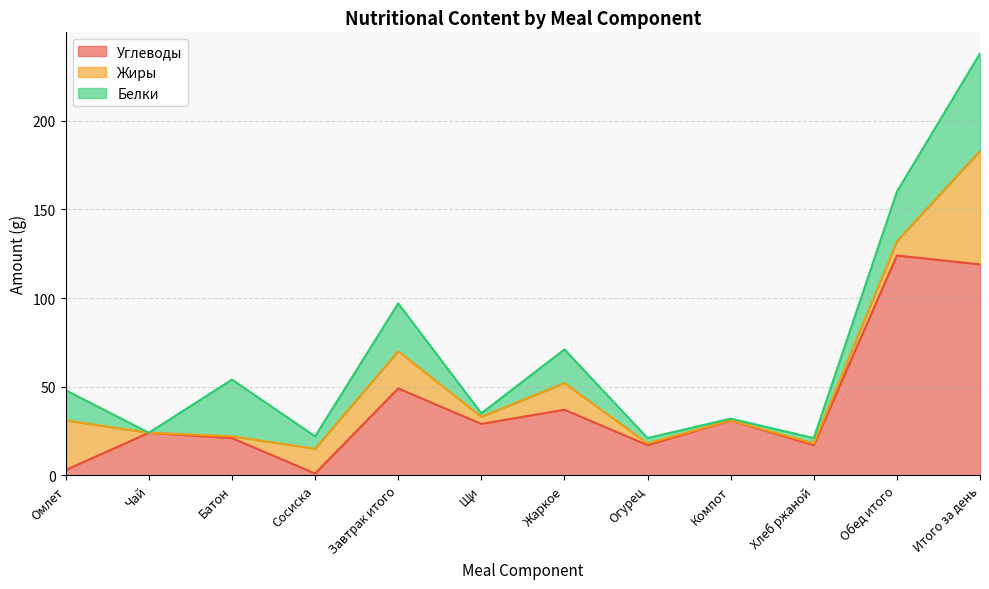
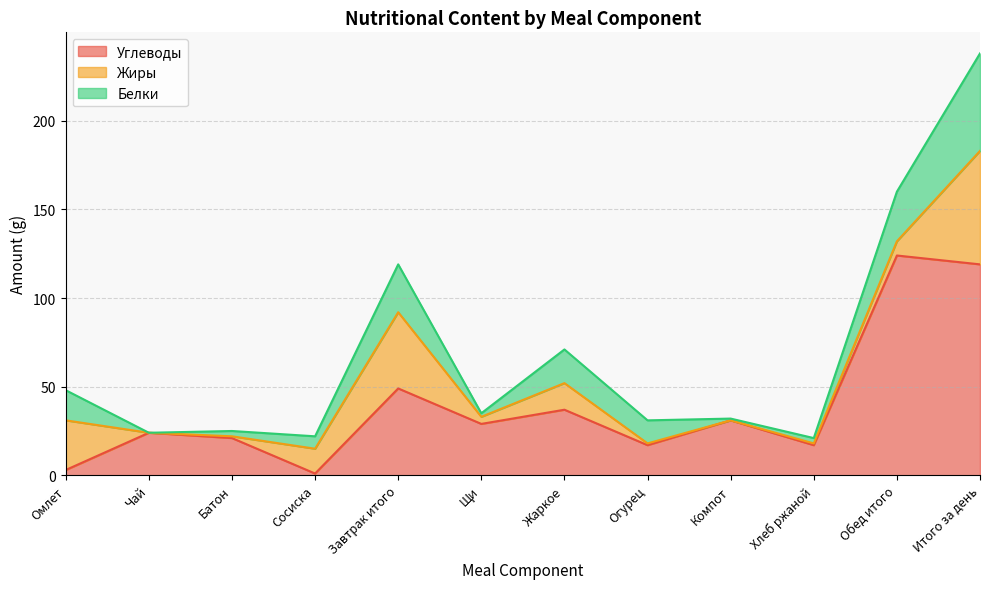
  {
    "Углеводы": {
      "Омлет": 3,
      "Сосиска": 1,
      "Завтрак итого": 49,
      "Щи": 29,
      "Жаркое": 37,
      "Обед итого": 124,
      "Итого за день": 119
    },
    "Жиры": {
      "Омлет": 28,
      "Сосиска": 14,
-     "Завтрак итого": 21,
+     "Завтрак итого": 43,
      "Щи": 4,
      "Жаркое": 15,
      "Обед итого": 8,
      "Итого за день": 64
    },
    "Белки": {
      "Омлет": 17,
-     "Батон": 32,
+     "Батон": 3,
      "Сосиска": 7,
      "Завтрак итого": 27,
      "Щи": 2,
      "Жаркое": 19,
-     "Огурец": 3,
+     "Огурец": 13,
      "Хлеб ржаной": 3,
      "Обед итого": 28,
      "Итого за день": 55
    }
  }
